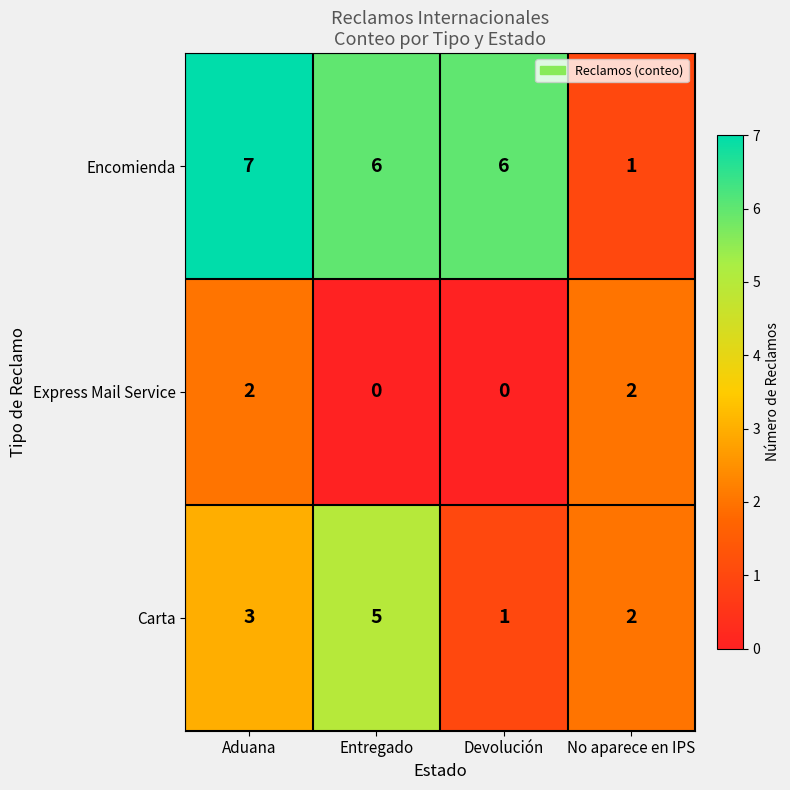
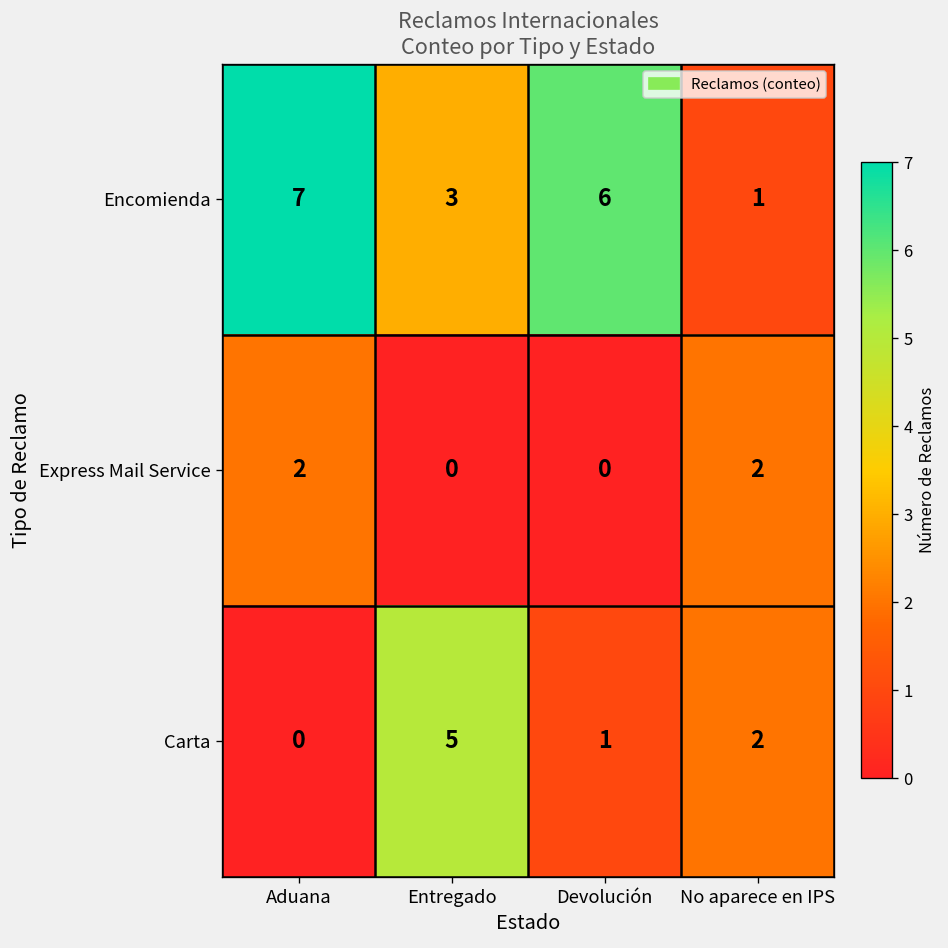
  {
    "Encomienda": {
      "Aduana": 7,
-     "Entregado": 6,
+     "Entregado": 3,
      "Devolución": 6,
      "No aparece en IPS": 1
    },
    "Express Mail Service": {
      "Aduana": 2,
      "Entregado": 0,
      "Devolución": 0,
      "No aparece en IPS": 2
    },
    "Carta": {
-     "Aduana": 3,
+     "Aduana": 0,
      "Entregado": 5,
      "Devolución": 1,
      "No aparece en IPS": 2
    }
  }
